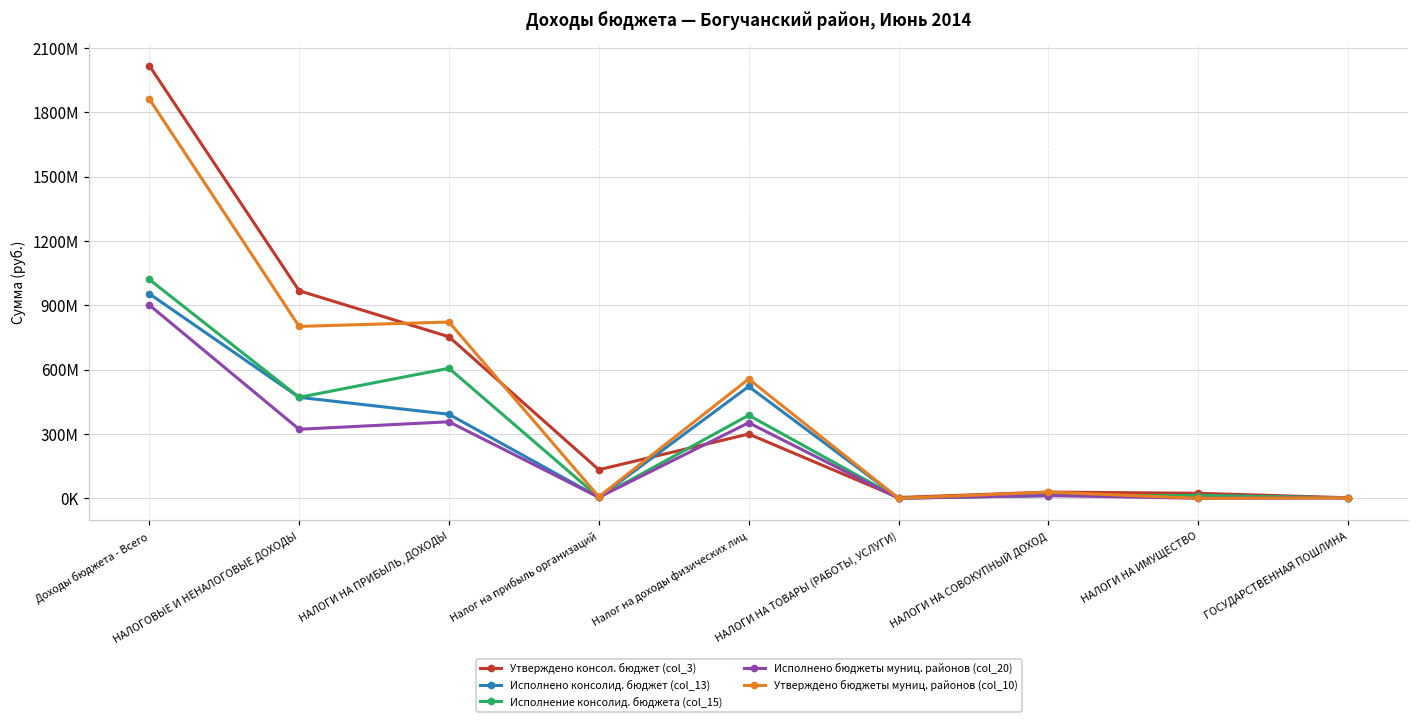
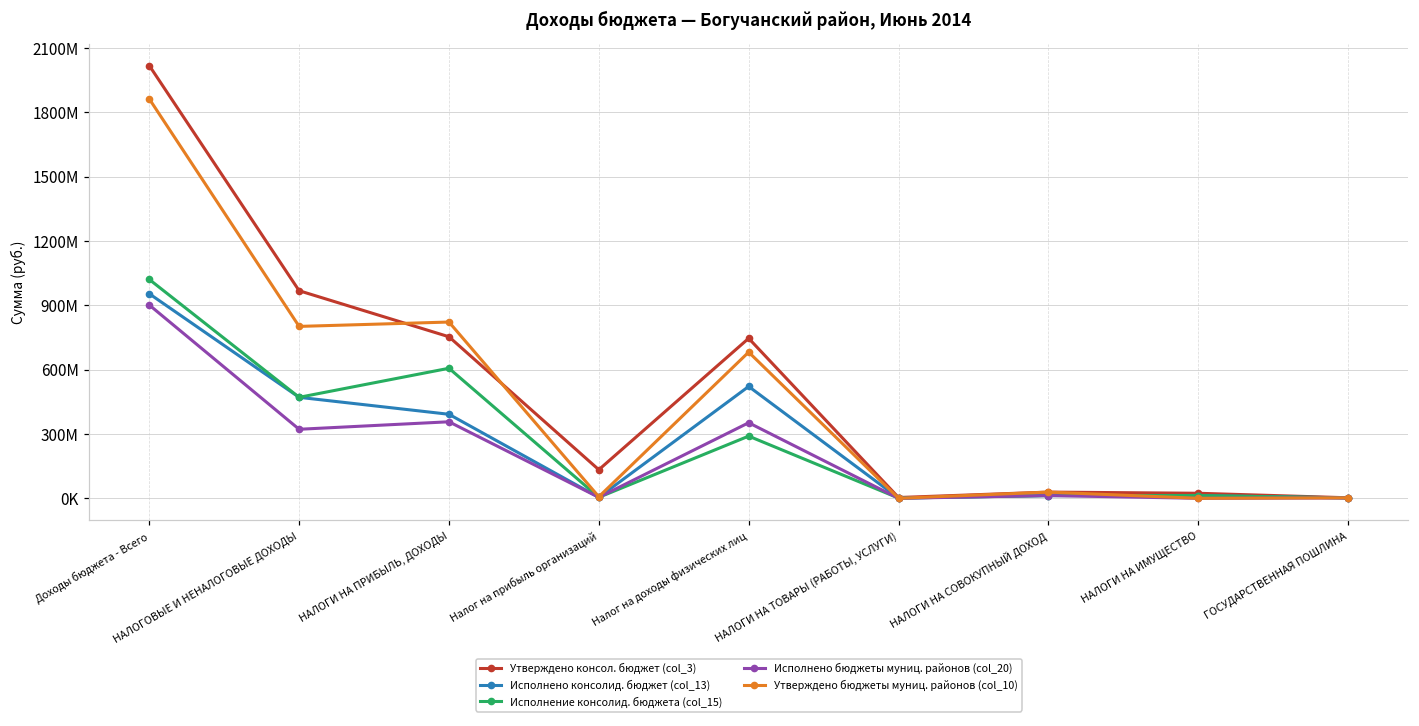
  {
    "Утверждено консол. бюджет (col_3)": {
      "Доходы бюджета - Всего": 2020000000,
      "НАЛОГОВЫЕ И НЕНАЛОГОВЫЕ ДОХОДЫ": 970000000,
      "НАЛОГИ НА ПРИБЫЛЬ, ДОХОДЫ": 750000000,
      "Налог на прибыль организаций": 130000000,
-     "Налог на доходы физических лиц": 300000000
+     "Налог на доходы физических лиц": 750000000
    },
    "Исполнено консолид. бюджет (col_13)": {
      "Доходы бюджета - Всего": 950000000,
      "НАЛОГИ НА ПРИБЫЛЬ, ДОХОДЫ": 390000000,
      "Налог на доходы физических лиц": 520000000
    },
    "Исполнение консолид. бюджета (col_15)": {
      "Доходы бюджета - Всего": 1020000000,
      "НАЛОГИ НА ПРИБЫЛЬ, ДОХОДЫ": 610000000,
-     "Налог на доходы физических лиц": 390000000
+     "Налог на доходы физических лиц": 290000000
    },
    "Исполнено бюджеты муниц. районов (col_20)": {
      "Доходы бюджета - Всего": 900000000,
      "НАЛОГОВЫЕ И НЕНАЛОГОВЫЕ ДОХОДЫ": 320000000,
      "НАЛОГИ НА ПРИБЫЛЬ, ДОХОДЫ": 360000000,
      "Налог на доходы физических лиц": 350000000
    },
    "Утверждено бюджеты муниц. районов (col_10)": {
      "Доходы бюджета - Всего": 1860000000,
      "НАЛОГОВЫЕ И НЕНАЛОГОВЫЕ ДОХОДЫ": 800000000,
      "НАЛОГИ НА ПРИБЫЛЬ, ДОХОДЫ": 820000000,
-     "Налог на доходы физических лиц": 560000000
+     "Налог на доходы физических лиц": 680000000
    }
  }
